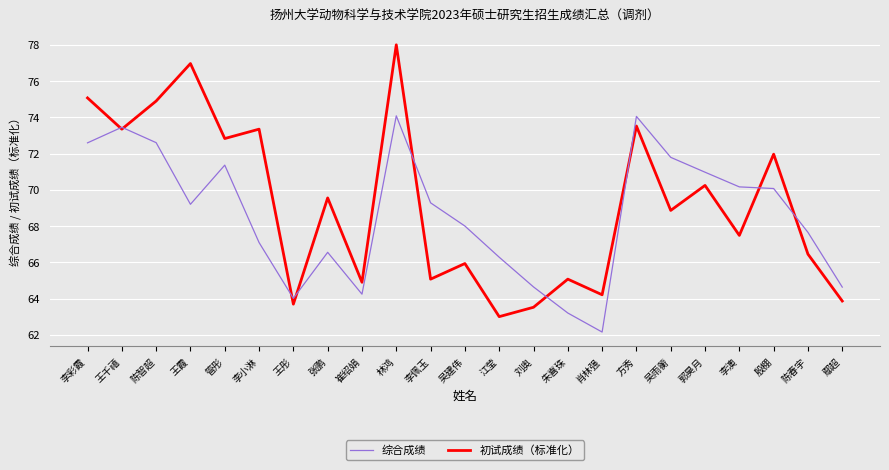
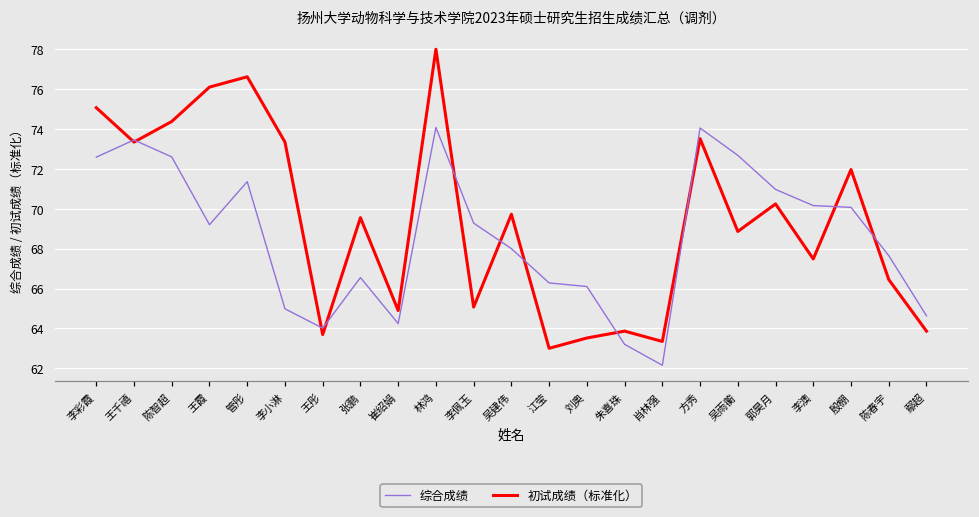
  {
    "综合成绩": {
      "李彩霞": 72.6,
      "陈智超": 72.6,
      "王霞": 69.2,
      "管彤": 71.4,
-     "李小淋": 67.1,
+     "李小淋": 65.0,
      "王彤": 64.0,
      "张鹏": 66.6,
      "崔绍娟": 64.2,
      "林鸿": 74.1,
      "李佩玉": 69.3,
      "吴建伟": 68.0,
      "江莹": 66.3,
-     "刘奥": 64.6,
+     "刘奥": 66.1,
      "朱喜珠": 63.2,
      "肖林强": 62.2,
      "方秀": 74.1,
-     "吴雨蘅": 71.8,
+     "吴雨蘅": 72.7,
      "郭昊月": 71.0,
      "李澳": 70.2,
      "殷棚": 70.1,
      "陈春宇": 67.7,
      "鄢超": 64.6
    },
    "初试成绩（标准化）": {
      "李彩霞": 75.1,
-     "陈智超": 74.9,
-     "王霞": 77.0,
-     "管彤": 72.8,
+     "陈智超": 74.4,
+     "王霞": 76.1,
+     "管彤": 76.6,
      "李小淋": 73.3,
      "王彤": 63.7,
      "张鹏": 69.6,
      "崔绍娟": 64.9,
      "林鸿": 78.0,
      "李佩玉": 65.1,
-     "吴建伟": 65.9,
+     "吴建伟": 69.7,
      "江莹": 63.0,
      "刘奥": 63.5,
-     "朱喜珠": 65.1,
-     "肖林强": 64.2,
+     "朱喜珠": 63.9,
+     "肖林强": 63.3,
      "方秀": 73.5,
      "吴雨蘅": 68.9,
      "郭昊月": 70.2,
      "李澳": 67.5,
      "殷棚": 72.0,
      "陈春宇": 66.4,
      "鄢超": 63.9
    }
  }
